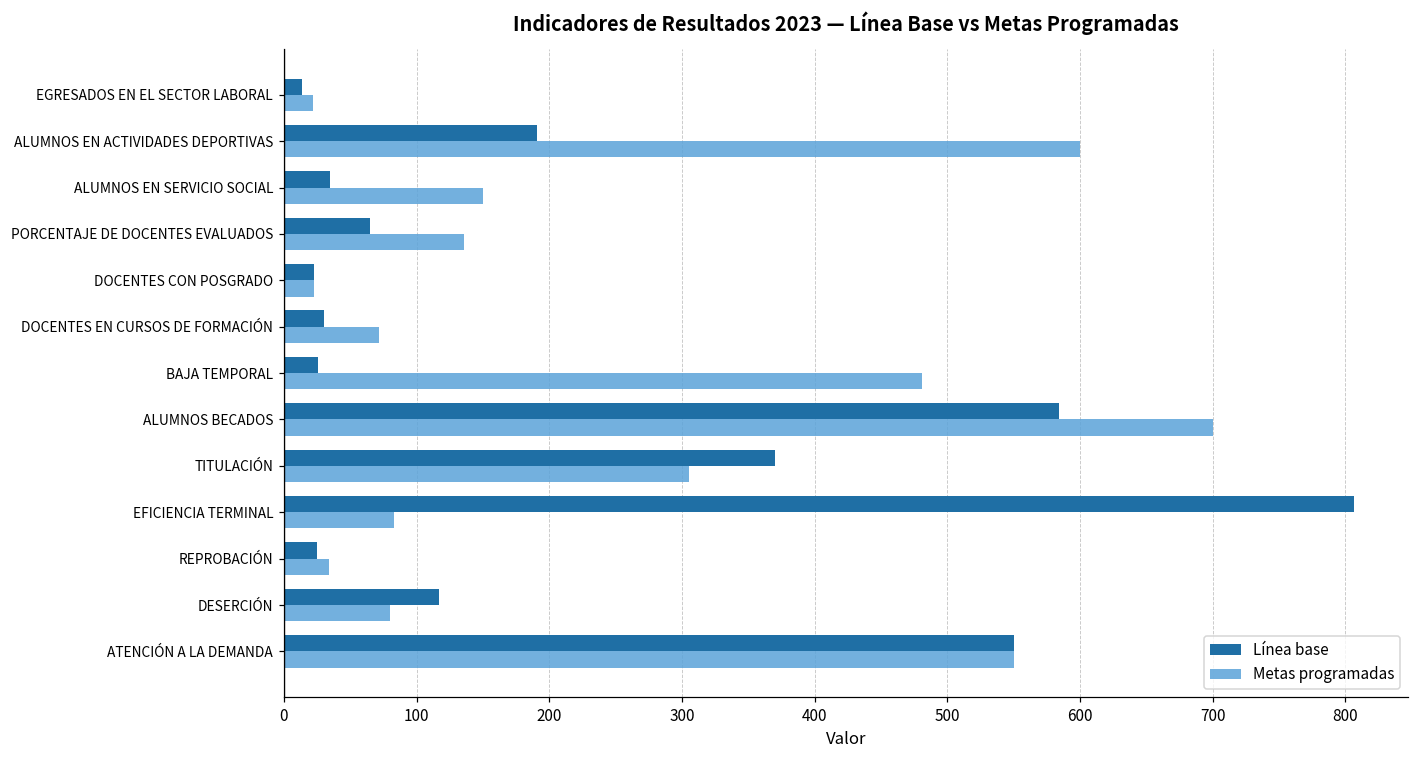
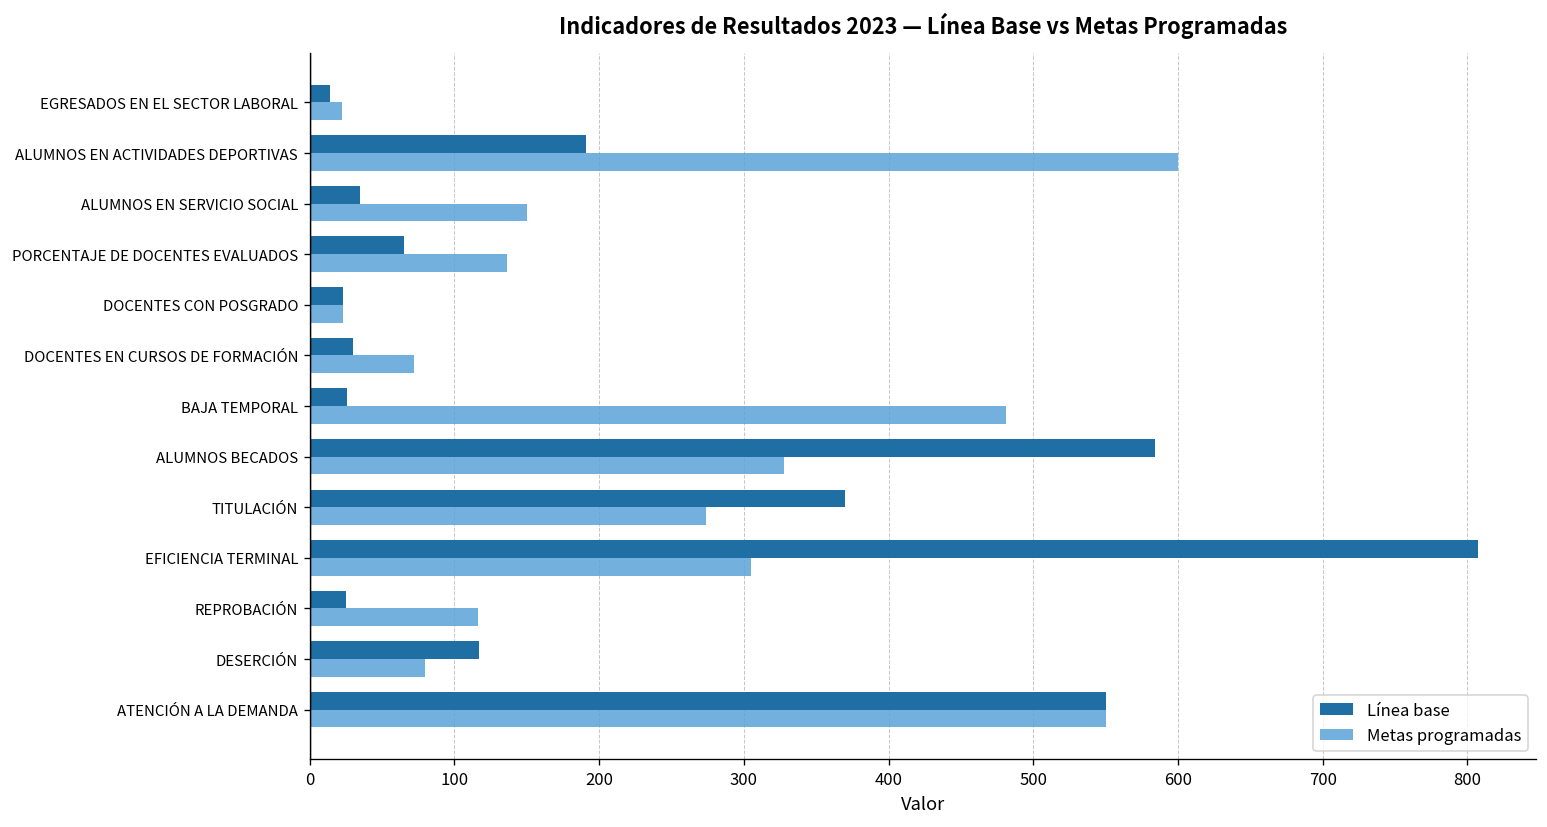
  {
    "Línea base": {
      "EGRESADOS EN EL SECTOR LABORAL": 14,
      "ALUMNOS EN ACTIVIDADES DEPORTIVAS": 191,
      "ALUMNOS EN SERVICIO SOCIAL": 35,
      "PORCENTAJE DE DOCENTES EVALUADOS": 65,
      "DOCENTES CON POSGRADO": 23,
      "DOCENTES EN CURSOS DE FORMACIÓN": 30,
      "BAJA TEMPORAL": 26,
      "ALUMNOS BECADOS": 584,
      "TITULACIÓN": 370,
      "EFICIENCIA TERMINAL": 807,
      "REPROBACIÓN": 25,
      "DESERCIÓN": 117,
      "ATENCIÓN A LA DEMANDA": 550
    },
    "Metas programadas": {
      "EGRESADOS EN EL SECTOR LABORAL": 22,
      "ALUMNOS EN ACTIVIDADES DEPORTIVAS": 600,
      "ALUMNOS EN SERVICIO SOCIAL": 150,
      "PORCENTAJE DE DOCENTES EVALUADOS": 136,
      "DOCENTES CON POSGRADO": 23,
      "DOCENTES EN CURSOS DE FORMACIÓN": 72,
      "BAJA TEMPORAL": 481,
-     "ALUMNOS BECADOS": 700,
-     "TITULACIÓN": 305,
-     "EFICIENCIA TERMINAL": 83,
-     "REPROBACIÓN": 34,
+     "ALUMNOS BECADOS": 328,
+     "TITULACIÓN": 274,
+     "EFICIENCIA TERMINAL": 305,
+     "REPROBACIÓN": 116,
      "DESERCIÓN": 80,
      "ATENCIÓN A LA DEMANDA": 550
    }
  }
